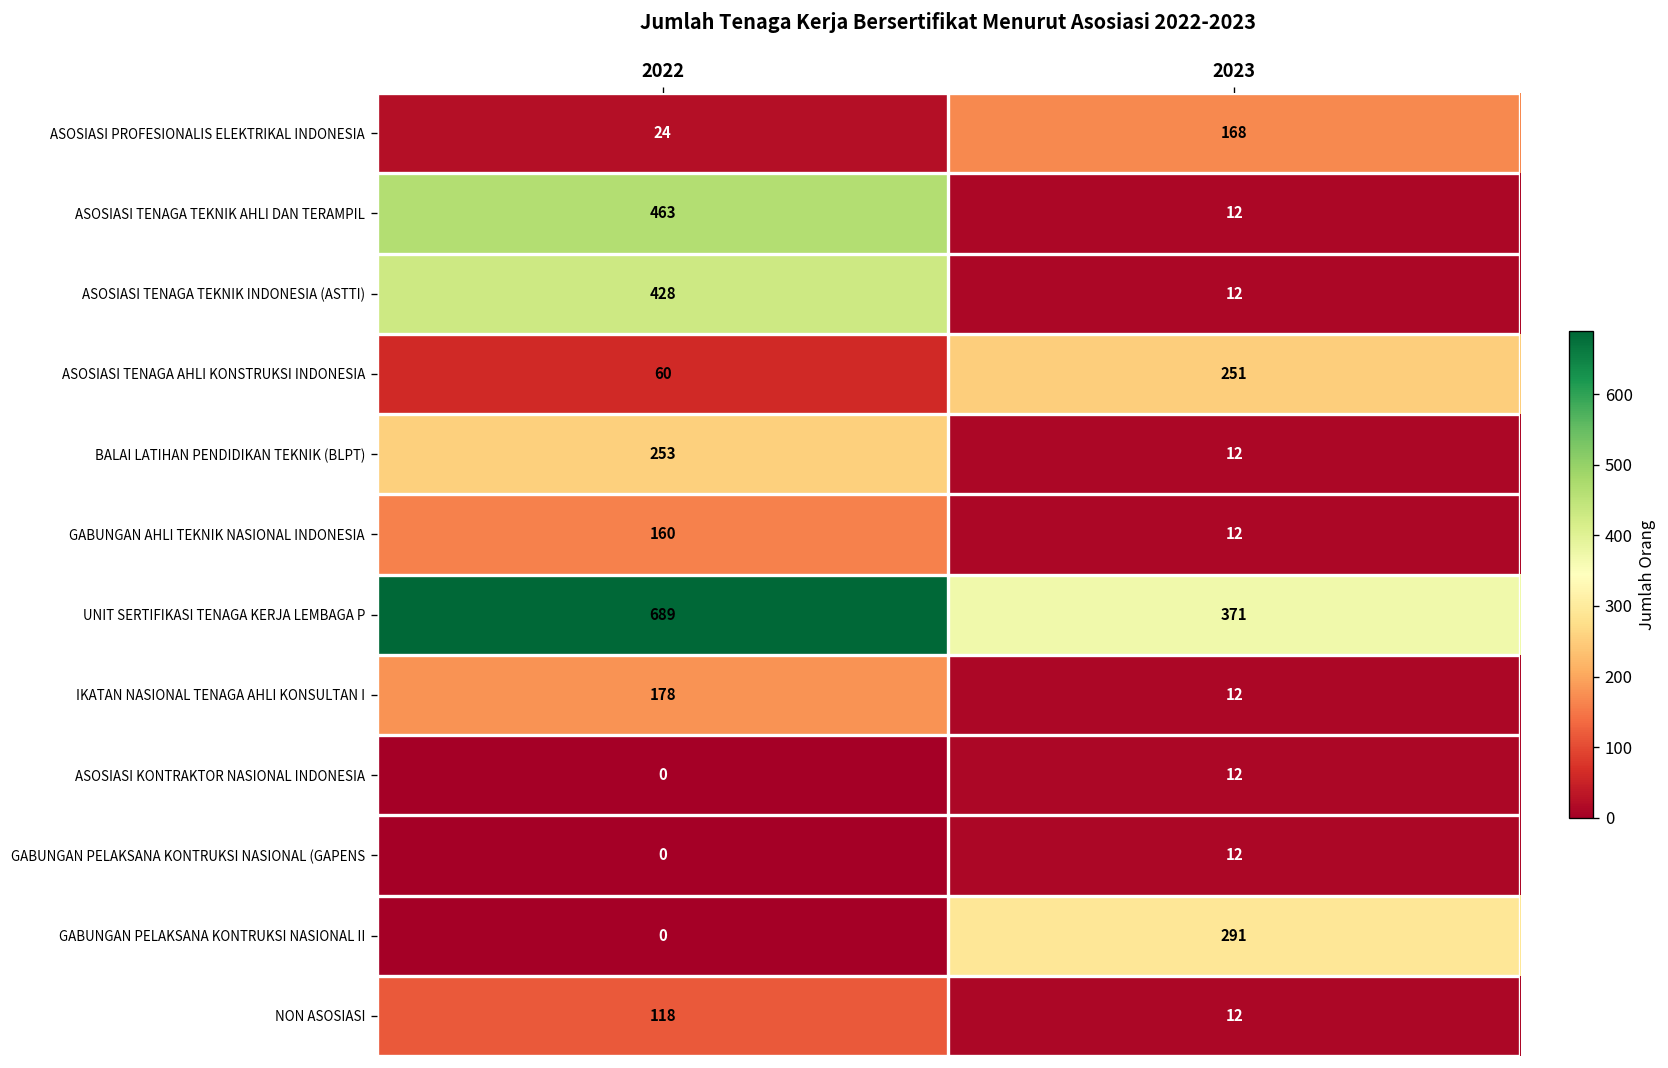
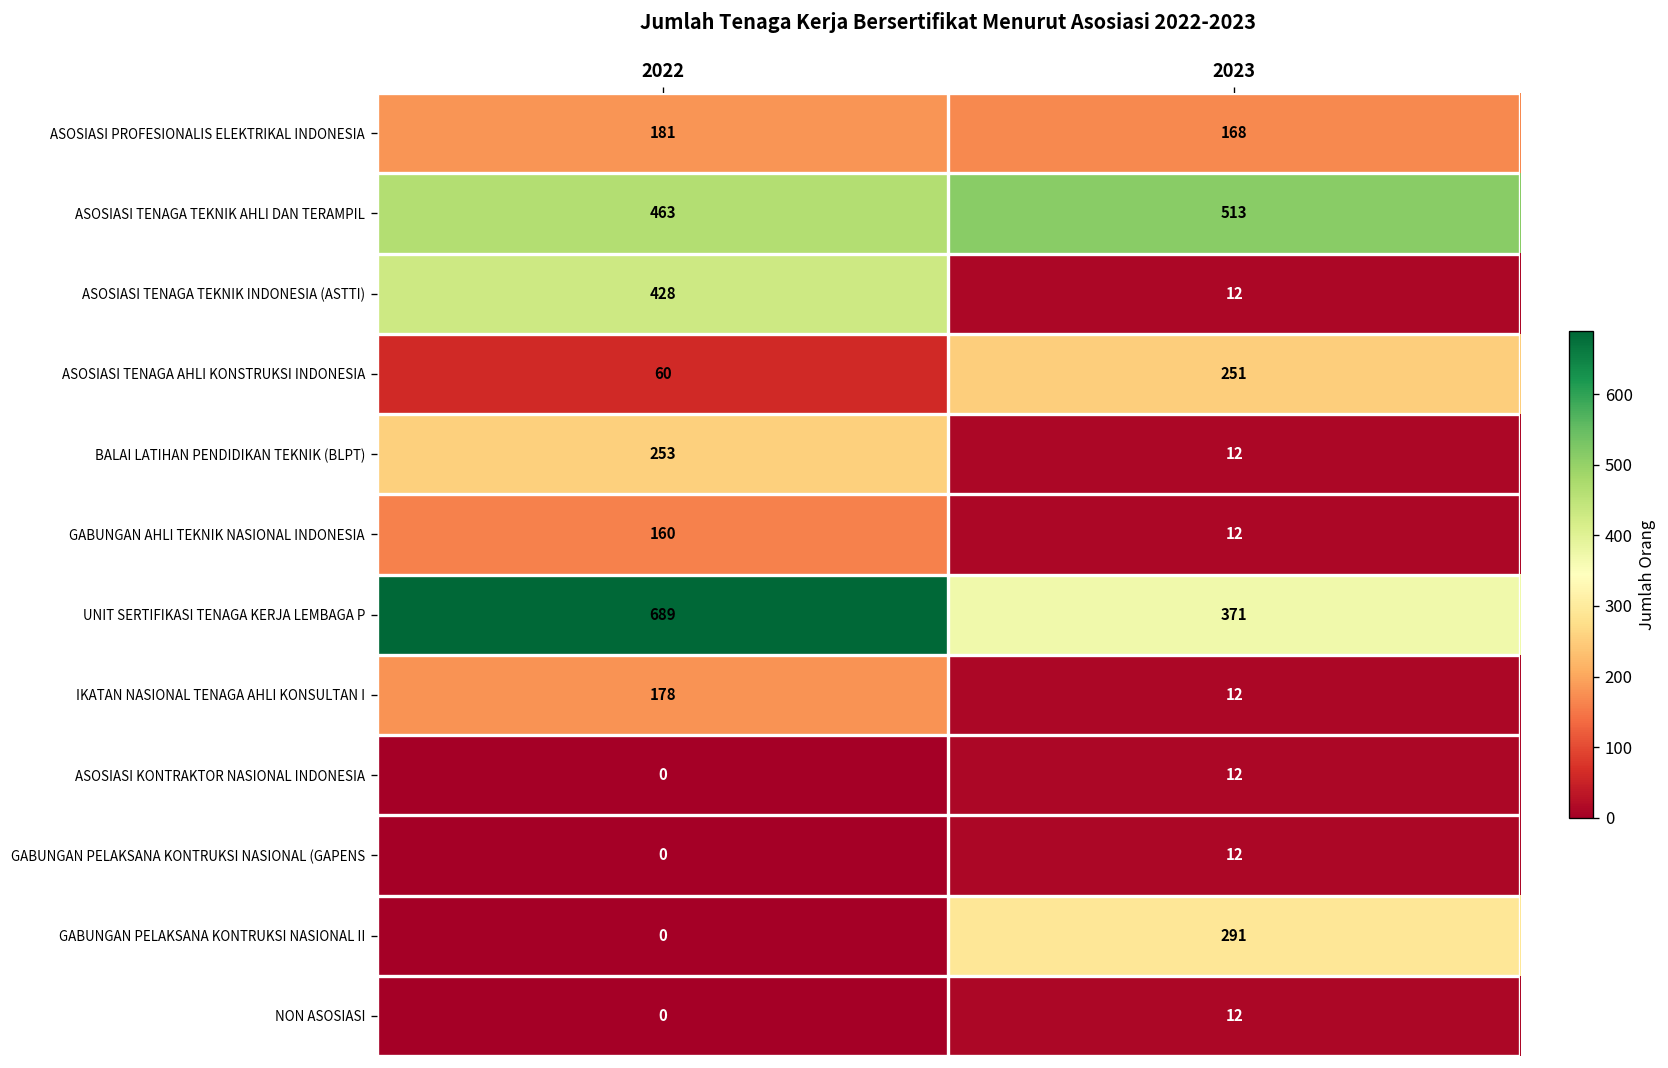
  {
    "ASOSIASI PROFESIONALIS ELEKTRIKAL INDONESIA": {
-     "2022": 24,
+     "2022": 181,
      "2023": 168
    },
    "ASOSIASI TENAGA TEKNIK AHLI DAN TERAMPIL": {
      "2022": 463,
-     "2023": 12
+     "2023": 513
    },
    "ASOSIASI TENAGA TEKNIK INDONESIA (ASTTI)": {
      "2022": 428,
      "2023": 12
    },
    "ASOSIASI TENAGA AHLI KONSTRUKSI INDONESIA": {
      "2022": 60,
      "2023": 251
    },
    "BALAI LATIHAN PENDIDIKAN TEKNIK (BLPT)": {
      "2022": 253,
      "2023": 12
    },
    "GABUNGAN AHLI TEKNIK NASIONAL INDONESIA": {
      "2022": 160,
      "2023": 12
    },
    "UNIT SERTIFIKASI TENAGA KERJA LEMBAGA P": {
      "2022": 689,
      "2023": 371
    },
    "IKATAN NASIONAL TENAGA AHLI KONSULTAN I": {
      "2022": 178,
      "2023": 12
    },
    "ASOSIASI KONTRAKTOR NASIONAL INDONESIA": {
      "2022": 0,
      "2023": 12
    },
    "GABUNGAN PELAKSANA KONTRUKSI NASIONAL (GAPENS": {
      "2022": 0,
      "2023": 12
    },
    "GABUNGAN PELAKSANA KONTRUKSI NASIONAL II": {
      "2022": 0,
      "2023": 291
    },
    "NON ASOSIASI": {
-     "2022": 118,
+     "2022": 0,
      "2023": 12
    }
  }
